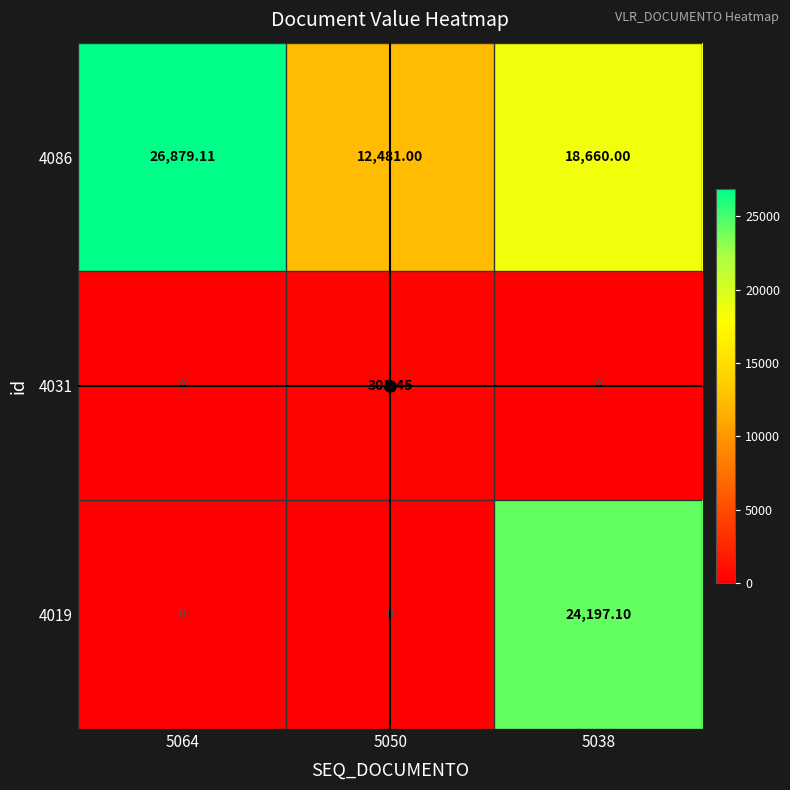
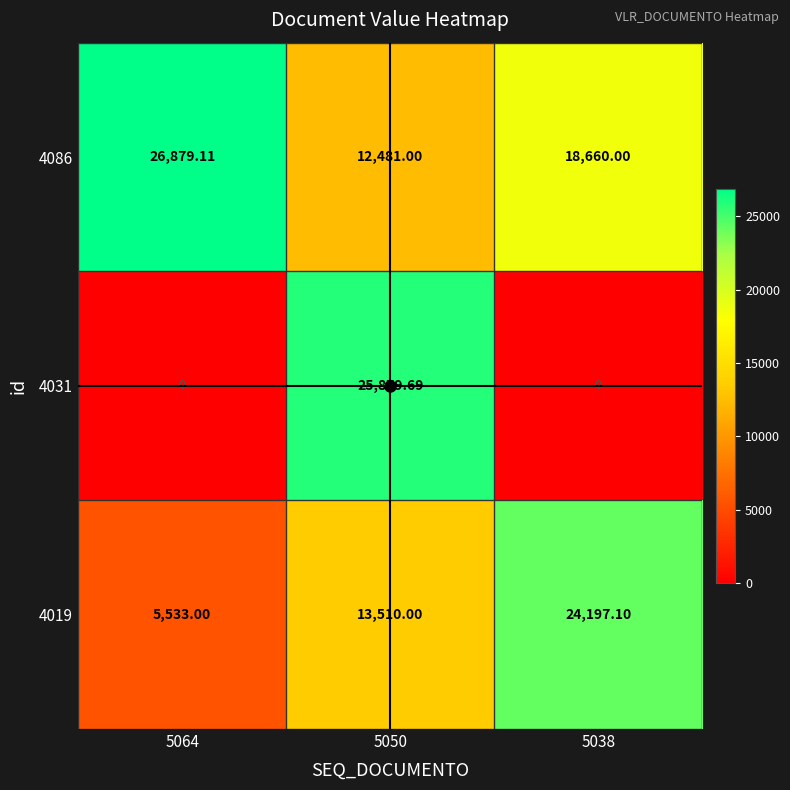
  {
    "4086": {
      "5064": "26,879.11",
      "5050": "12,481.00",
      "5038": "18,660.00"
    },
    "4031": {
      "5064": "0",
-     "5050": "303.45",
+     "5050": "25,879.69",
      "5038": "0"
    },
    "4019": {
-     "5064": "0",
-     "5050": "0",
+     "5064": "5,533.00",
+     "5050": "13,510.00",
      "5038": "24,197.10"
    }
  }
